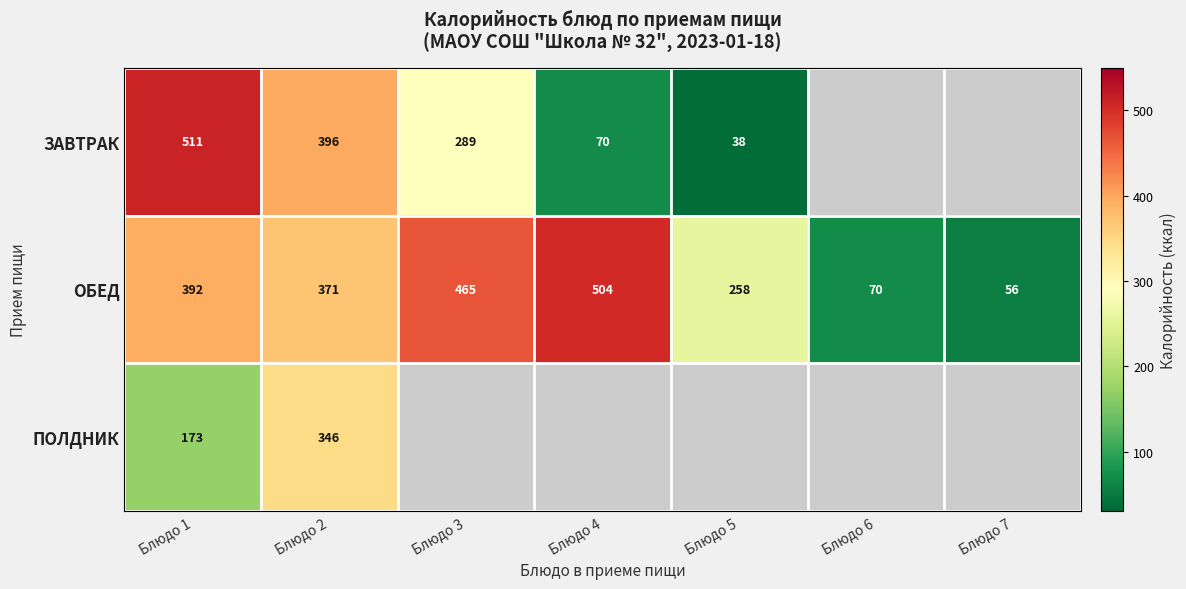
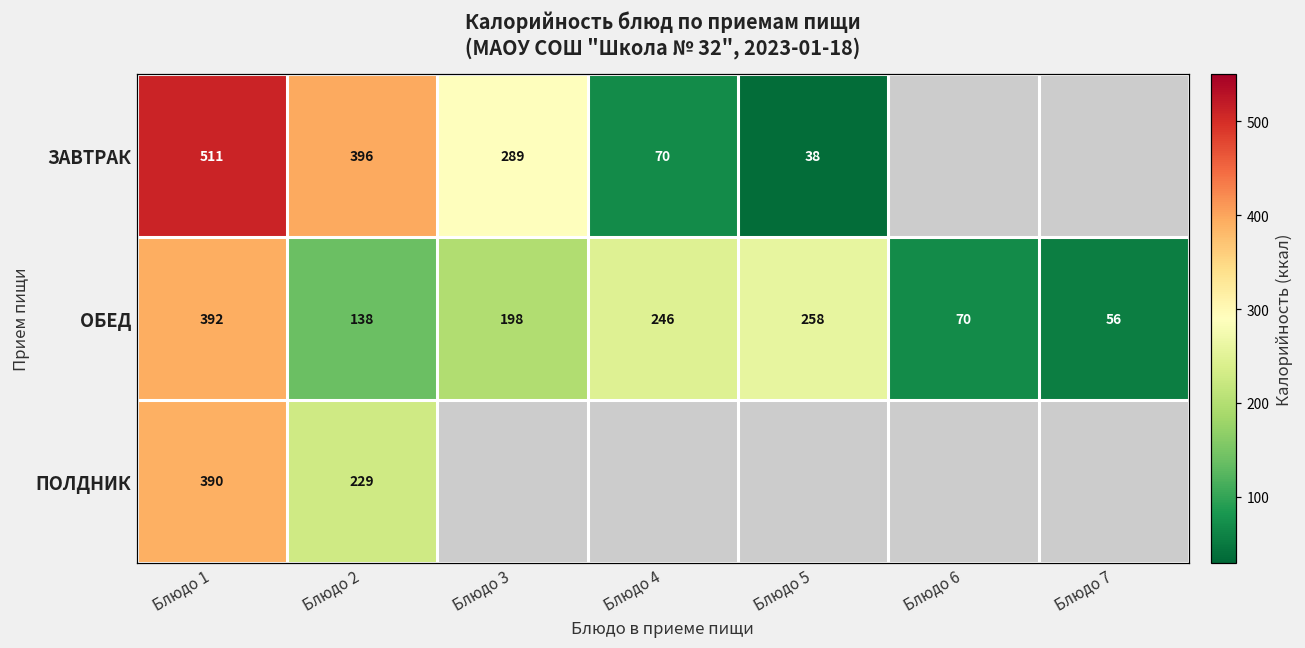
  {
    "ЗАВТРАК": {
      "Блюдо 1": 511,
      "Блюдо 2": 396,
      "Блюдо 3": 289,
      "Блюдо 4": 70,
      "Блюдо 5": 38
    },
    "ОБЕД": {
      "Блюдо 1": 392,
-     "Блюдо 2": 371,
-     "Блюдо 3": 465,
-     "Блюдо 4": 504,
+     "Блюдо 2": 138,
+     "Блюдо 3": 198,
+     "Блюдо 4": 246,
      "Блюдо 5": 258,
      "Блюдо 6": 70,
      "Блюдо 7": 56
    },
    "ПОЛДНИК": {
-     "Блюдо 1": 173,
-     "Блюдо 2": 346
+     "Блюдо 1": 390,
+     "Блюдо 2": 229
    }
  }
